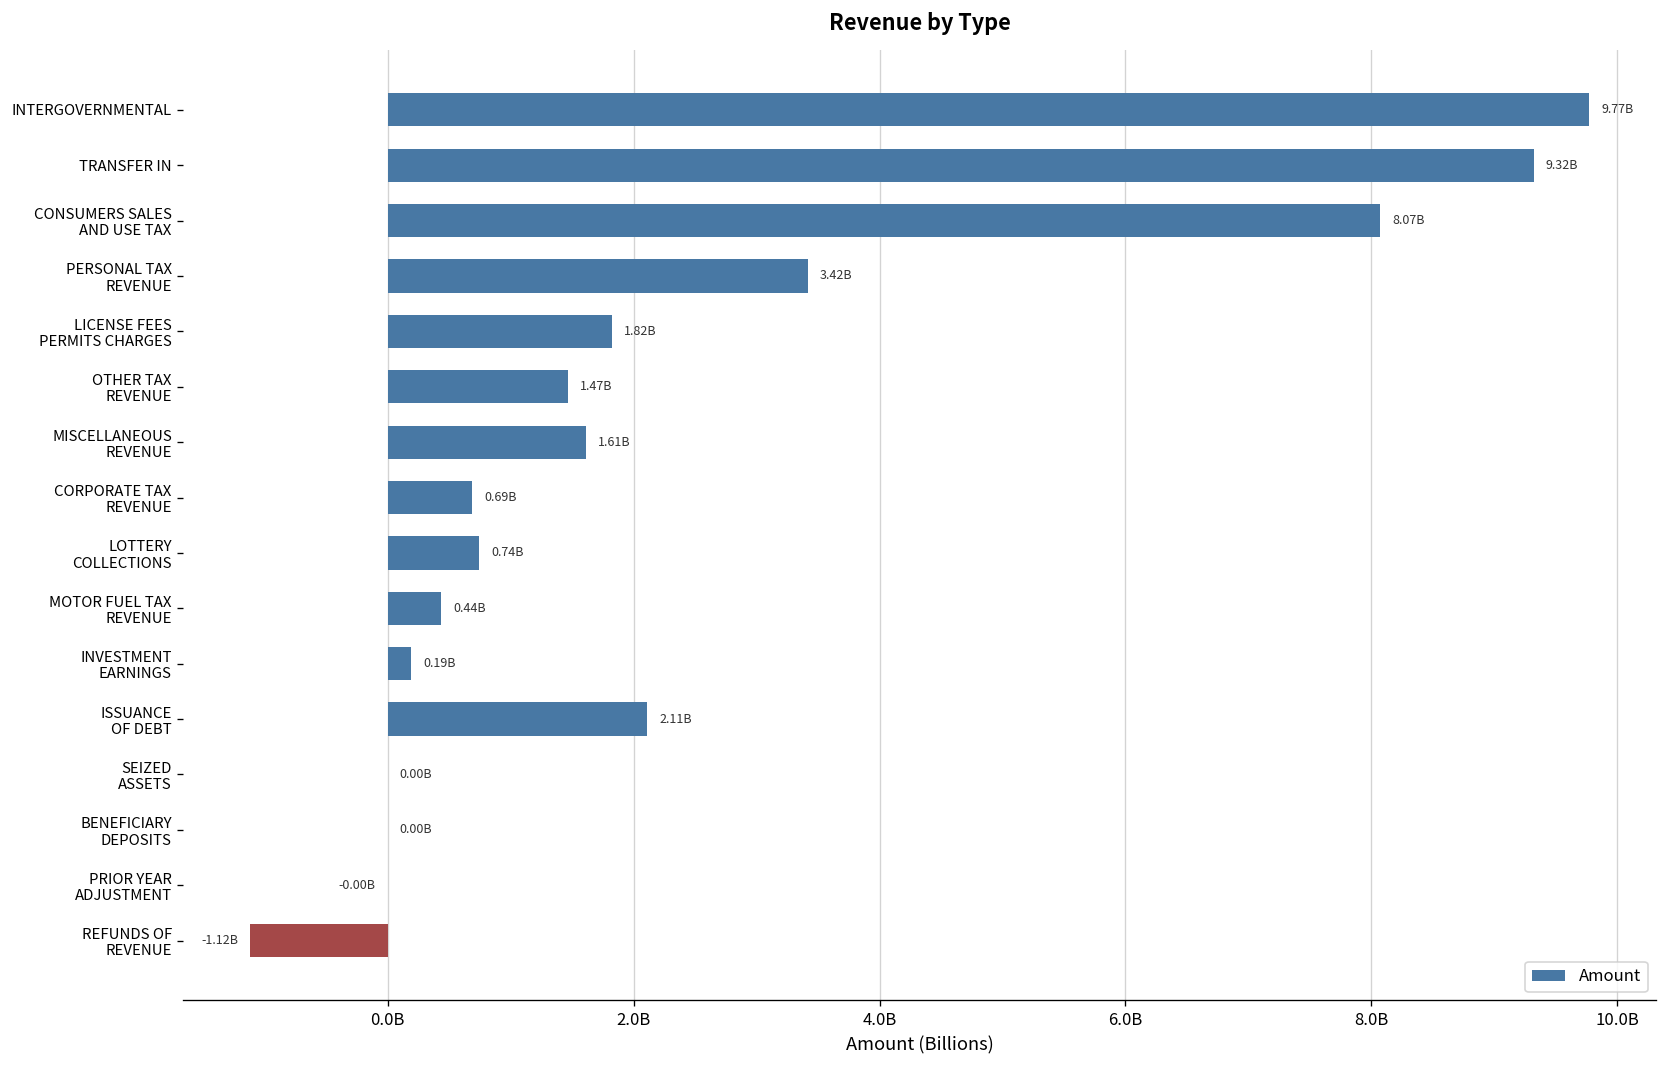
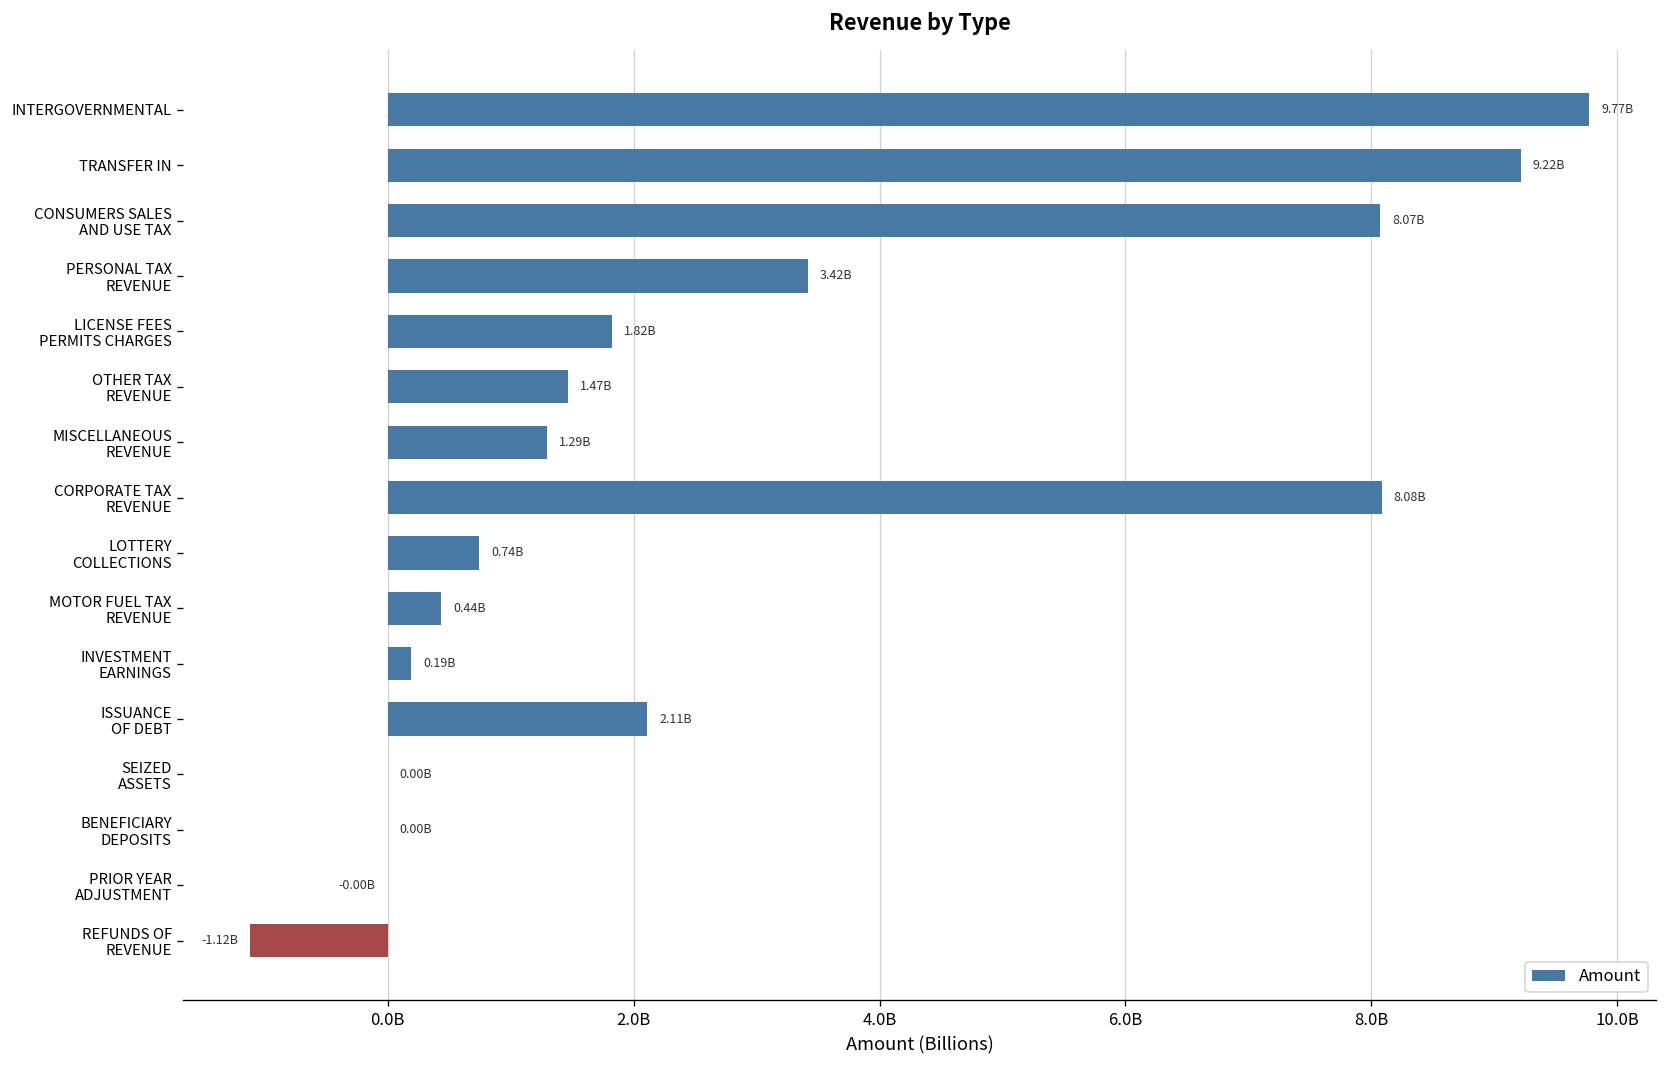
  {
    "INTERGOVERNMENTAL": "9.77B",
-   "TRANSFER IN": "9.32B",
+   "TRANSFER IN": "9.22B",
    "CONSUMERS SALES AND USE TAX": "8.07B",
    "PERSONAL TAX REVENUE": "3.42B",
    "LICENSE FEES PERMITS CHARGES": "1.82B",
    "OTHER TAX REVENUE": "1.47B",
-   "MISCELLANEOUS REVENUE": "1.61B",
-   "CORPORATE TAX REVENUE": "0.69B",
+   "MISCELLANEOUS REVENUE": "1.29B",
+   "CORPORATE TAX REVENUE": "8.08B",
    "LOTTERY COLLECTIONS": "0.74B",
    "MOTOR FUEL TAX REVENUE": "0.44B",
    "INVESTMENT EARNINGS": "0.19B",
    "ISSUANCE OF DEBT": "2.11B",
    "REFUNDS OF REVENUE": "-1.12B"
  }
